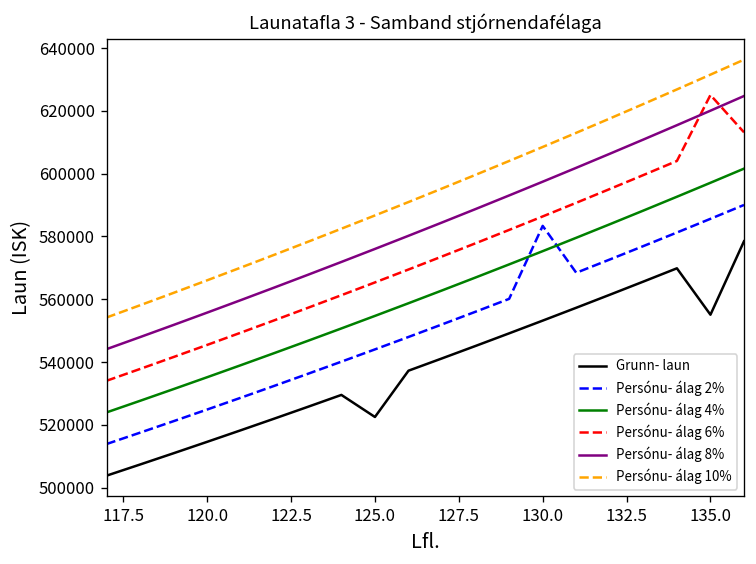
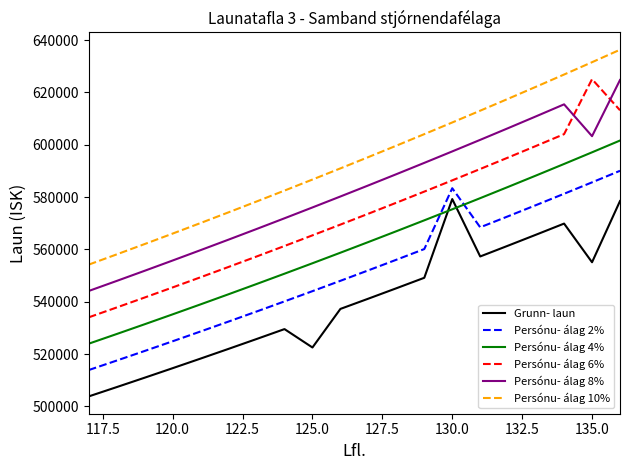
  {
    "Grunn- laun": {
      "120.0": 515000,
      "125.0": 522000,
-     "130.0": 553000,
+     "130.0": 579000,
      "135.0": 555000
    },
    "Persónu- álag 2%": {
      "120.0": 525000,
      "125.0": 544000,
      "130.0": 583000,
      "135.0": 586000
    },
    "Persónu- álag 4%": {
      "120.0": 535000,
      "125.0": 555000,
      "130.0": 575000,
      "135.0": 597000
    },
    "Persónu- álag 6%": {
      "120.0": 545000,
      "125.0": 565000,
      "130.0": 586000,
      "135.0": 625000
    },
    "Persónu- álag 8%": {
      "120.0": 556000,
      "125.0": 576000,
      "130.0": 597000,
-     "135.0": 620000
+     "135.0": 603000
    },
    "Persónu- álag 10%": {
      "120.0": 566000,
      "125.0": 587000,
      "130.0": 609000,
      "135.0": 632000
    }
  }
